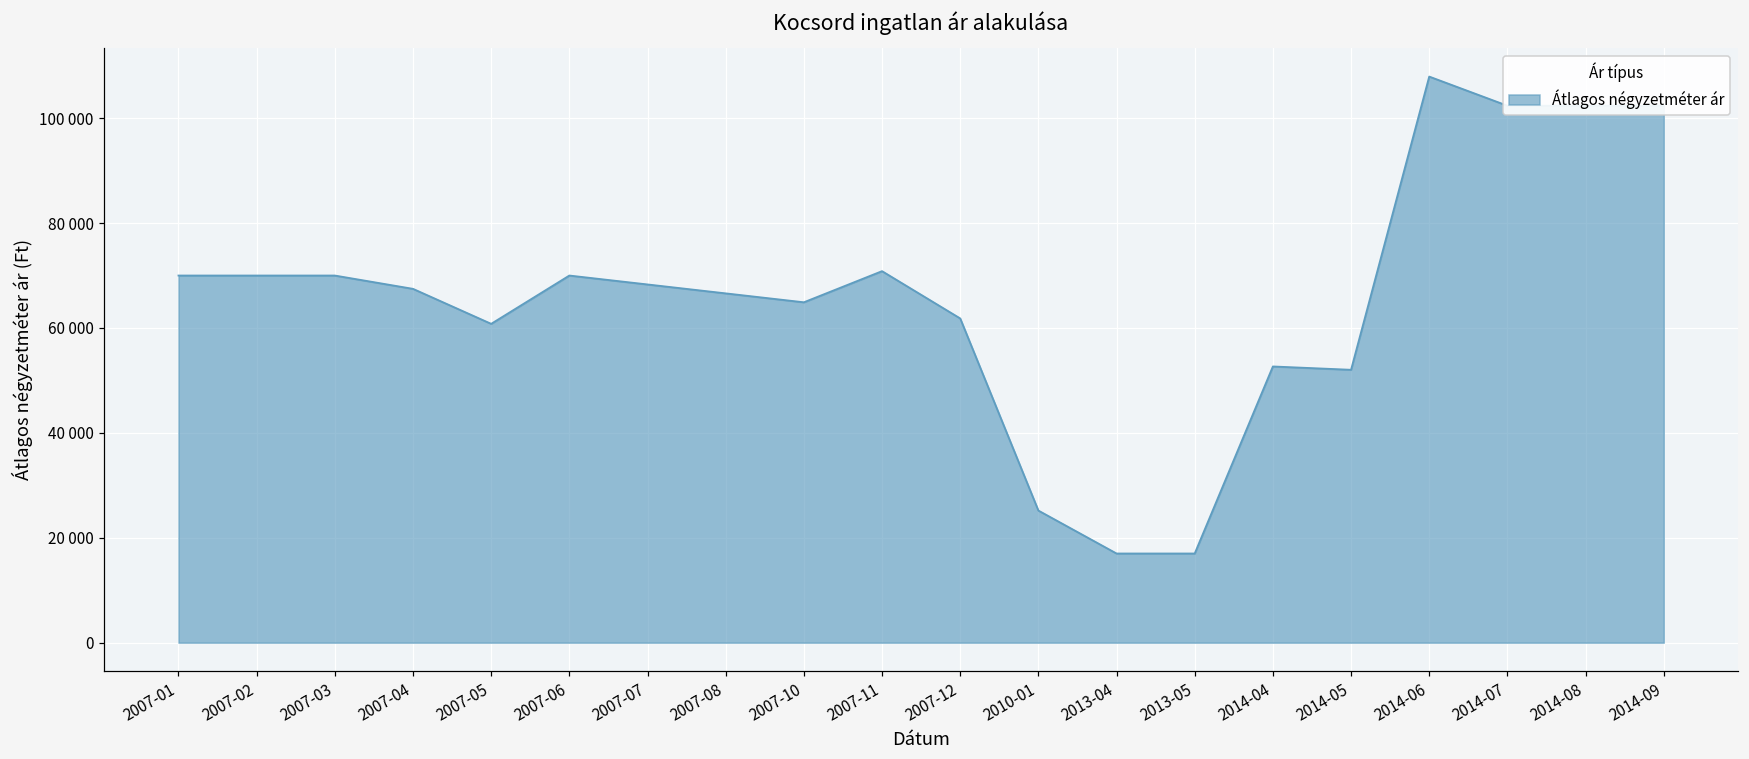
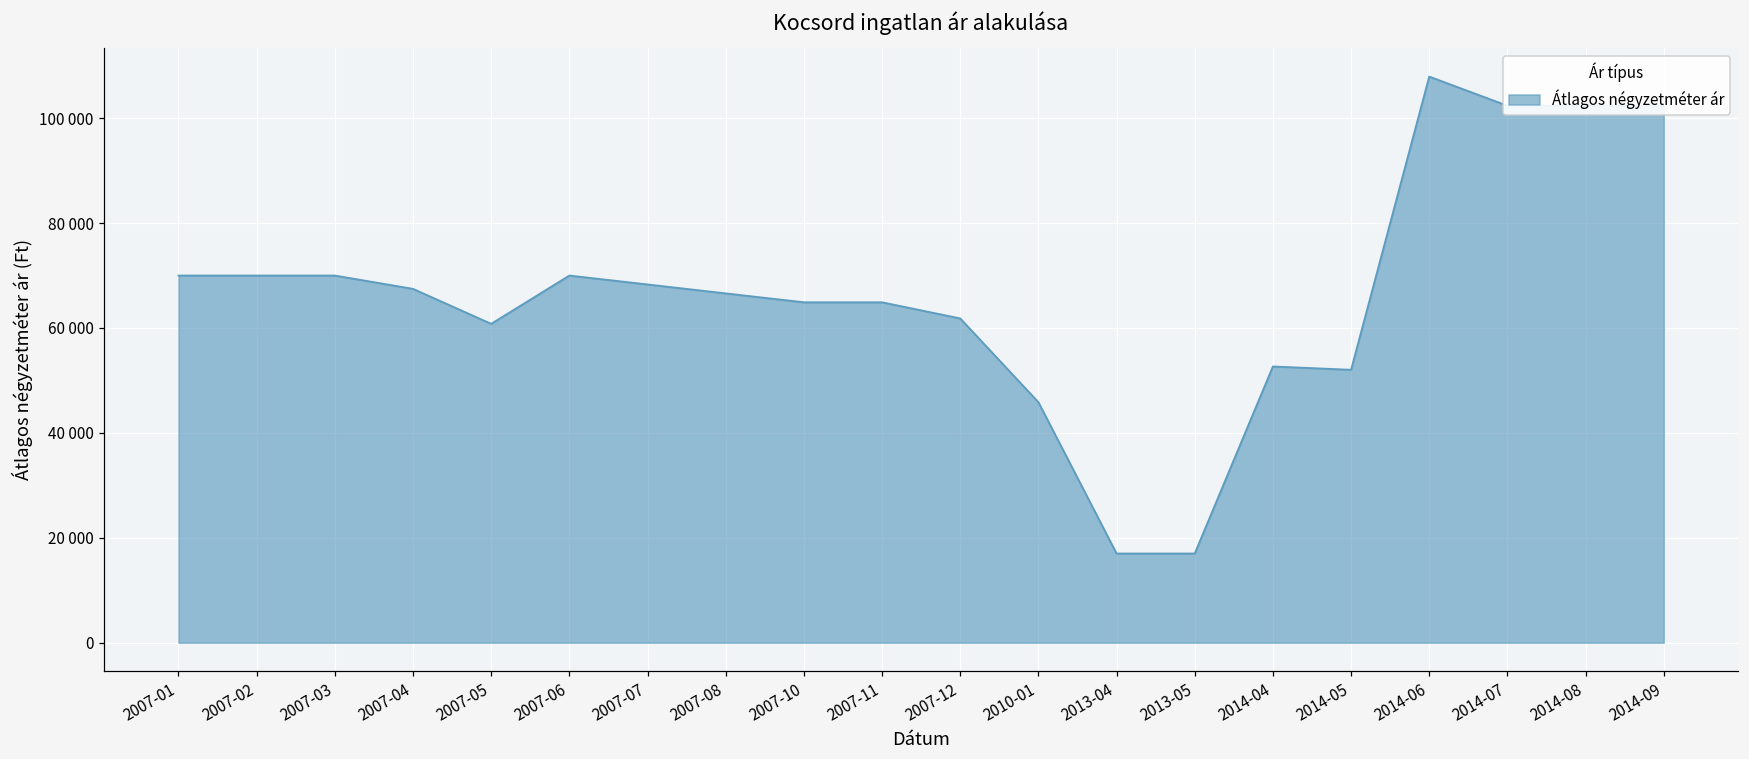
  {
    "2007-01": 70000,
    "2007-02": 70000,
    "2007-03": 70000,
    "2007-04": 67000,
    "2007-05": 61000,
    "2007-06": 70000,
    "2007-07": 68000,
    "2007-08": 67000,
    "2007-10": 65000,
-   "2007-11": 71000,
+   "2007-11": 65000,
    "2007-12": 62000,
-   "2010-01": 25000,
+   "2010-01": 46000,
    "2013-04": 17000,
    "2013-05": 17000,
    "2014-04": 53000,
    "2014-05": 52000,
    "2014-06": 108000
  }
